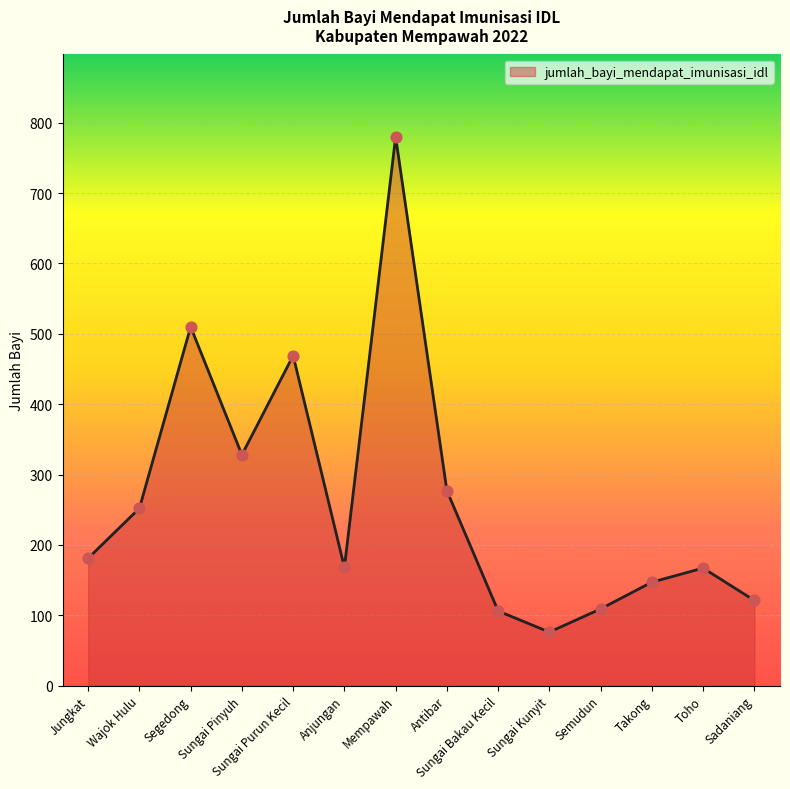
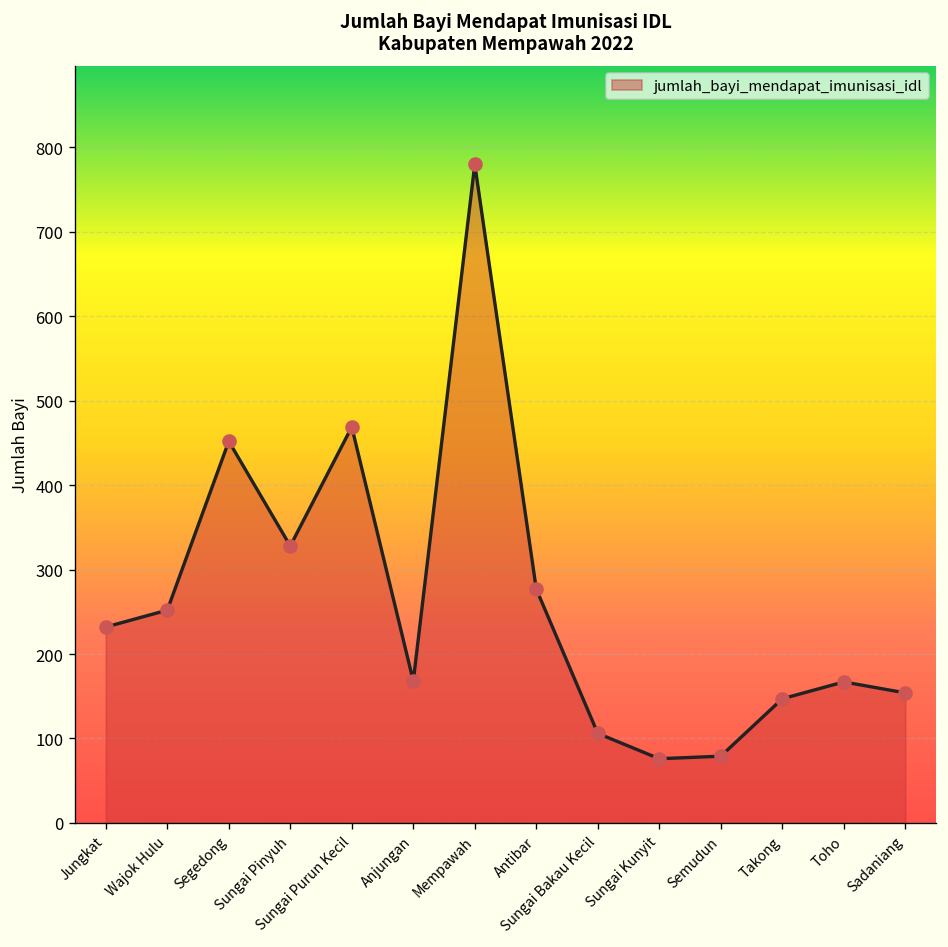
  {
-   "Jungkat": 180,
+   "Jungkat": 230,
    "Wajok Hulu": 250,
-   "Segedong": 510,
+   "Segedong": 450,
    "Sungai Pinyuh": 330,
    "Sungai Purun Kecil": 470,
    "Anjungan": 170,
    "Mempawah": 780,
    "Antibar": 280,
    "Sungai Bakau Kecil": 110,
    "Sungai Kunyit": 80,
-   "Semudun": 110,
+   "Semudun": 80,
    "Takong": 150,
    "Toho": 170,
-   "Sadaniang": 120
+   "Sadaniang": 150
  }
